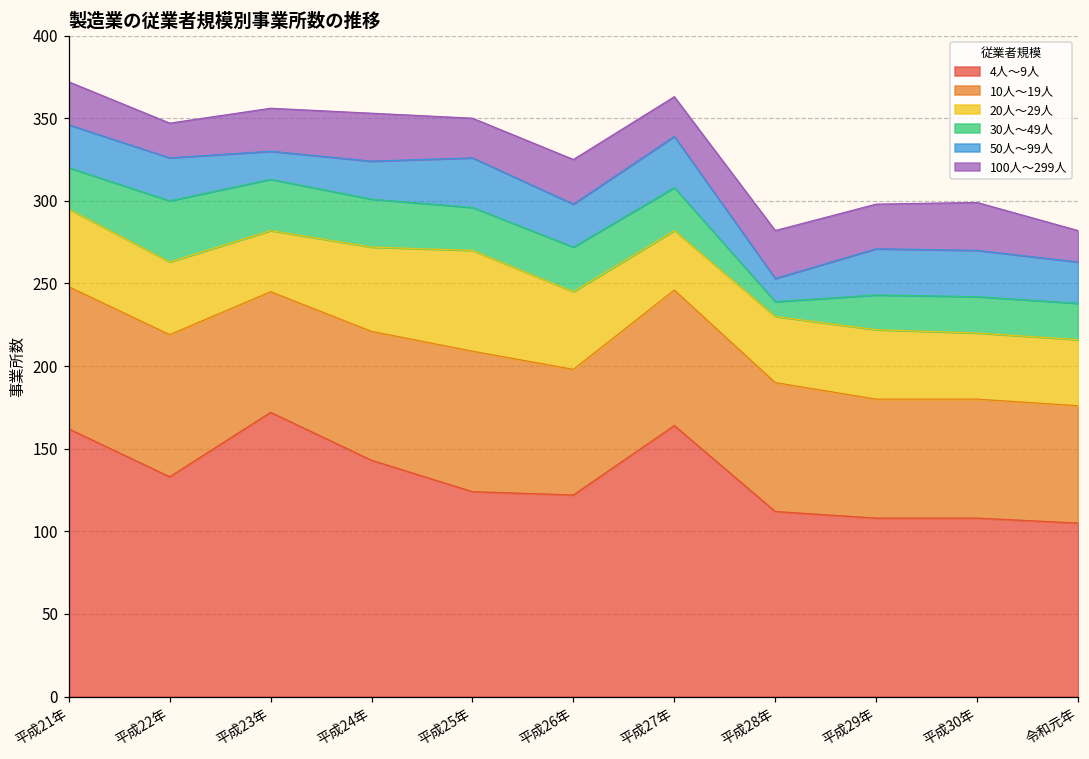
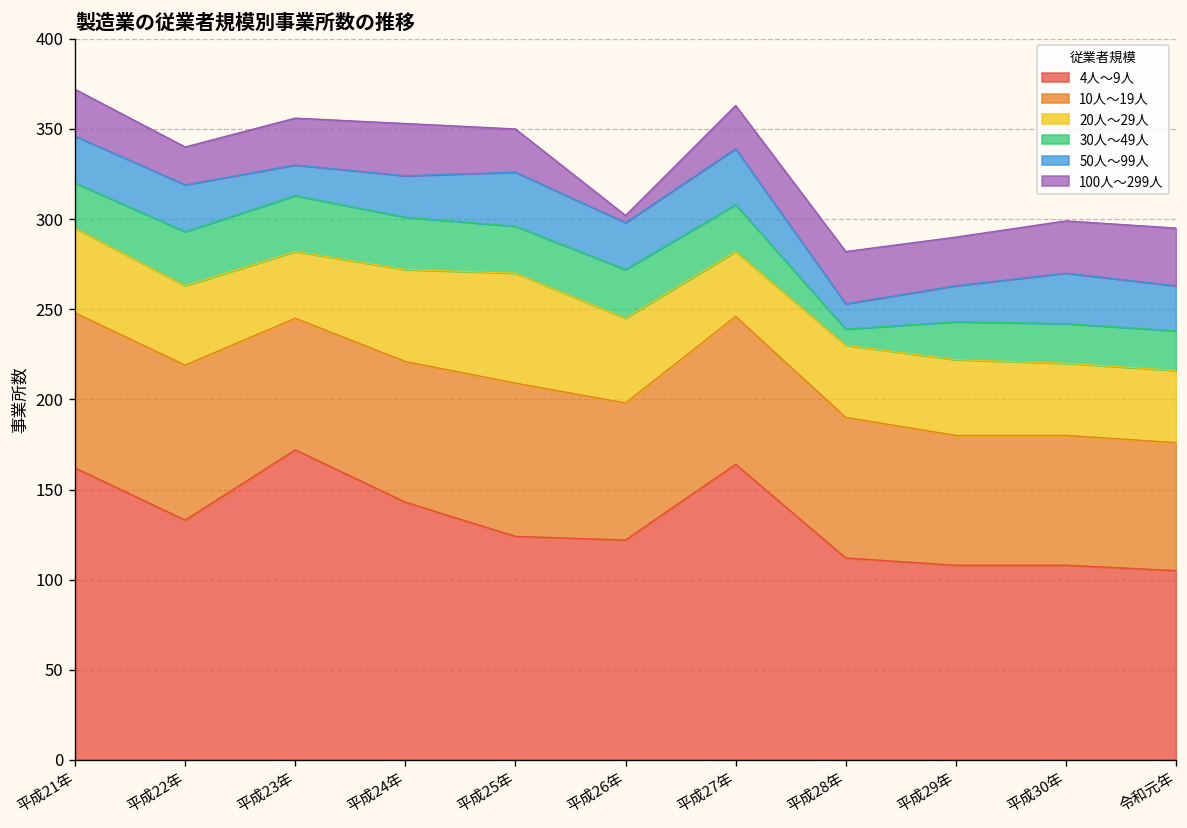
  {
    "20人～29人": {
      "平成21年": 47,
      "平成22年": 44,
      "平成23年": 37,
      "平成24年": 51,
      "平成25年": 61,
      "平成26年": 47,
      "平成27年": 36,
      "平成28年": 40,
      "平成29年": 42,
      "平成30年": 40,
      "令和元年": 40
    },
    "30人～49人": {
      "平成21年": 25,
-     "平成22年": 37,
+     "平成22年": 30,
      "平成23年": 31,
      "平成24年": 29,
      "平成25年": 26,
      "平成26年": 27,
      "平成27年": 26,
      "平成28年": 9,
      "平成29年": 21,
      "平成30年": 22,
      "令和元年": 22
    },
    "50人～99人": {
      "平成21年": 26,
      "平成22年": 26,
      "平成23年": 17,
      "平成24年": 23,
      "平成25年": 30,
      "平成26年": 26,
      "平成27年": 31,
      "平成28年": 14,
-     "平成29年": 28,
+     "平成29年": 20,
      "平成30年": 28,
      "令和元年": 25
    },
    "100人～299人": {
      "平成21年": 26,
      "平成22年": 21,
      "平成23年": 26,
      "平成24年": 29,
      "平成25年": 24,
-     "平成26年": 27,
+     "平成26年": 4,
      "平成27年": 24,
      "平成28年": 29,
      "平成29年": 27,
      "平成30年": 29,
-     "令和元年": 19
+     "令和元年": 32
    }
  }
